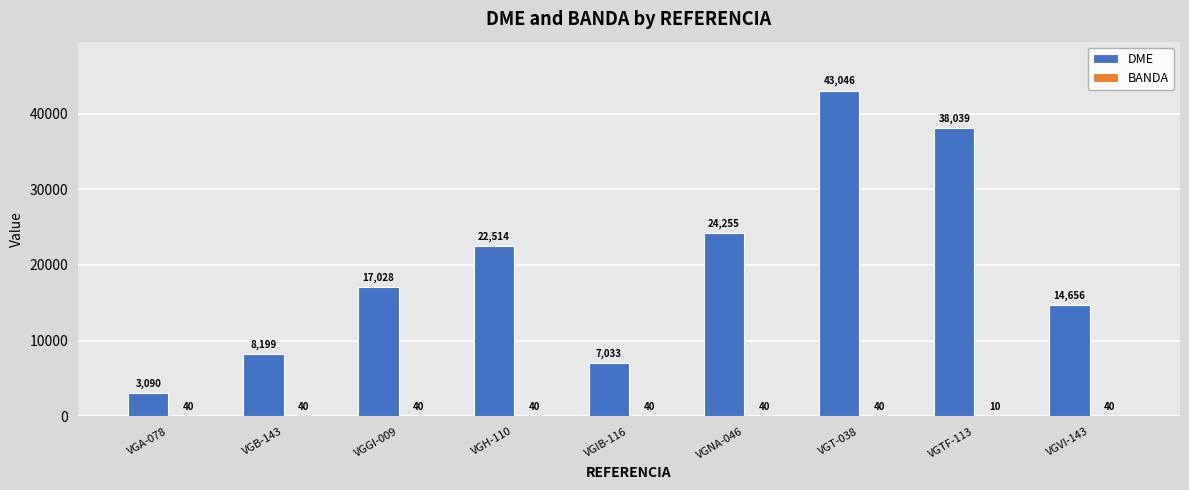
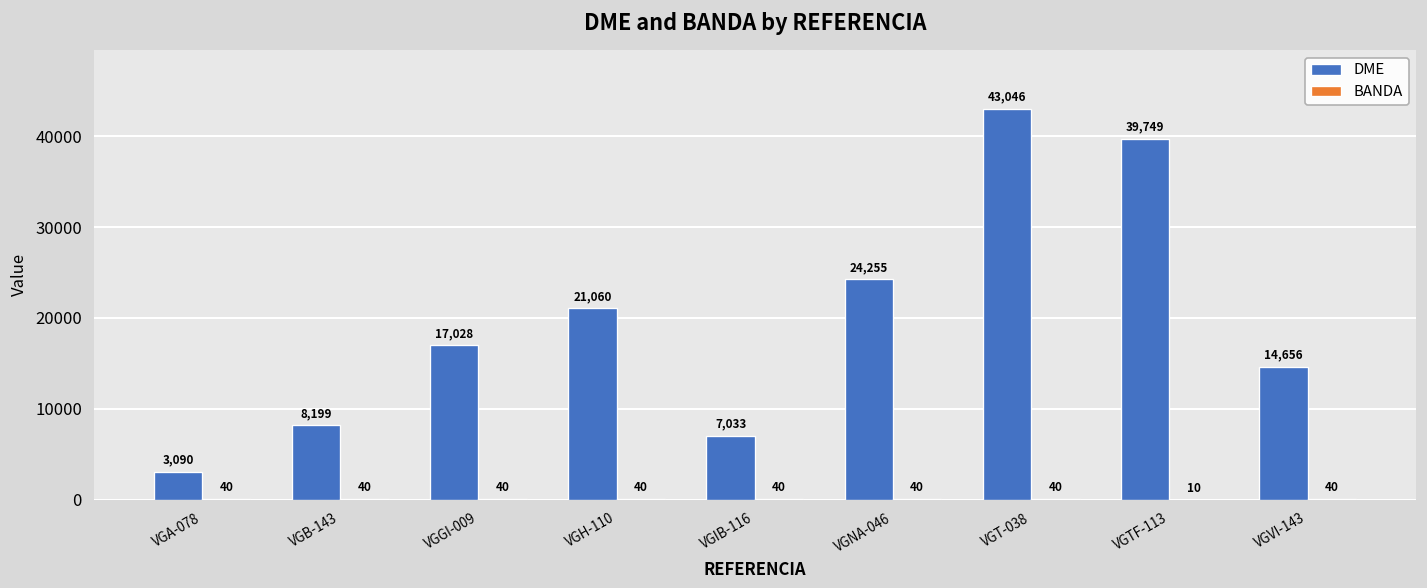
  {
    "DME": {
      "VGA-078": "3,090",
      "VGB-143": "8,199",
      "VGGI-009": "17,028",
-     "VGH-110": "22,514",
+     "VGH-110": "21,060",
      "VGIB-116": "7,033",
      "VGNA-046": "24,255",
      "VGT-038": "43,046",
-     "VGTF-113": "38,039",
+     "VGTF-113": "39,749",
      "VGVI-143": "14,656"
    },
    "BANDA": {
      "VGA-078": "40",
      "VGB-143": "40",
      "VGGI-009": "40",
      "VGH-110": "40",
      "VGIB-116": "40",
      "VGNA-046": "40",
      "VGT-038": "40",
      "VGTF-113": "10",
      "VGVI-143": "40"
    }
  }
